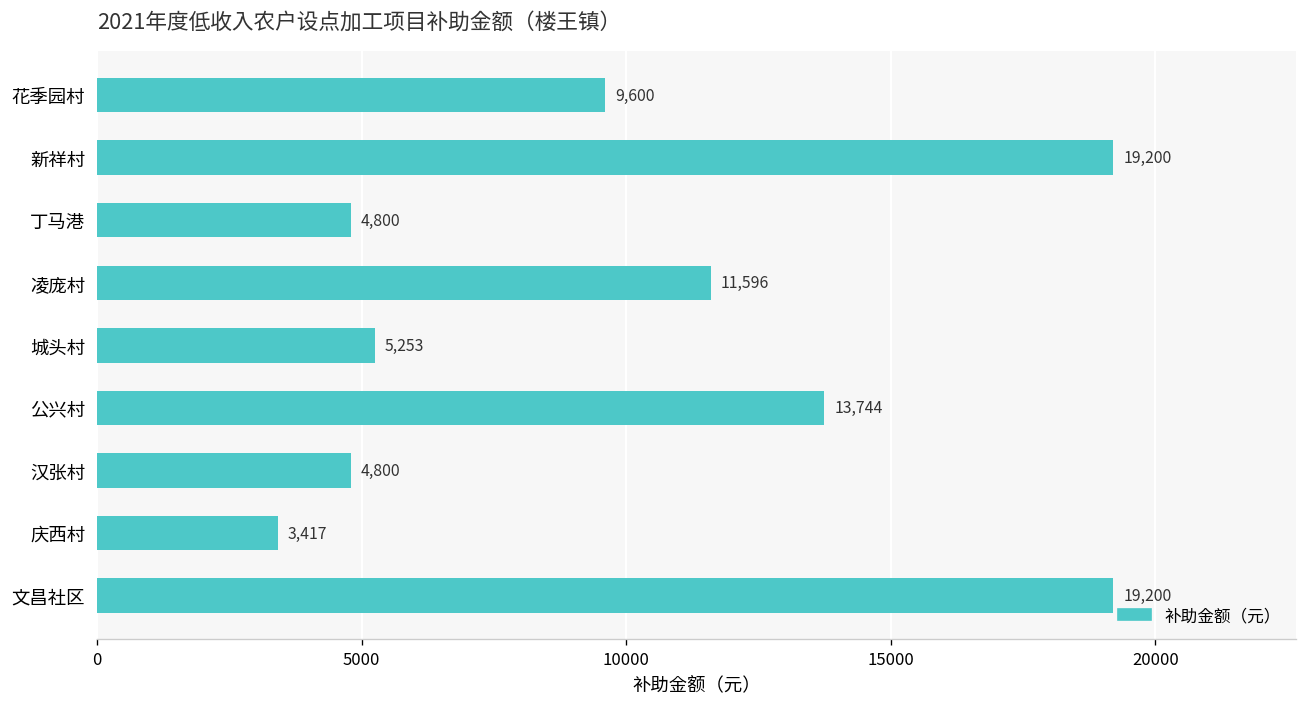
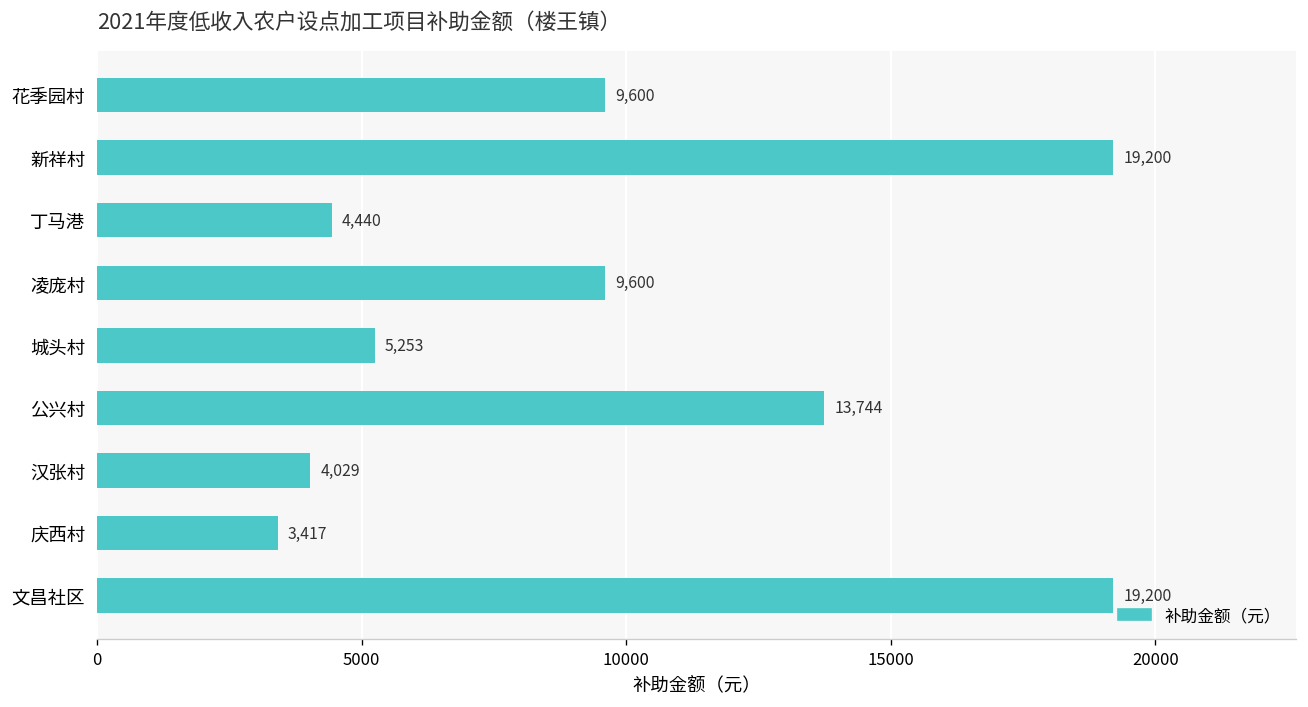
  {
    "花季园村": "9,600",
    "新祥村": "19,200",
-   "丁马港": "4,800",
-   "凌庞村": "11,596",
+   "丁马港": "4,440",
+   "凌庞村": "9,600",
    "城头村": "5,253",
    "公兴村": "13,744",
-   "汉张村": "4,800",
+   "汉张村": "4,029",
    "庆西村": "3,417",
    "文昌社区": "19,200"
  }
